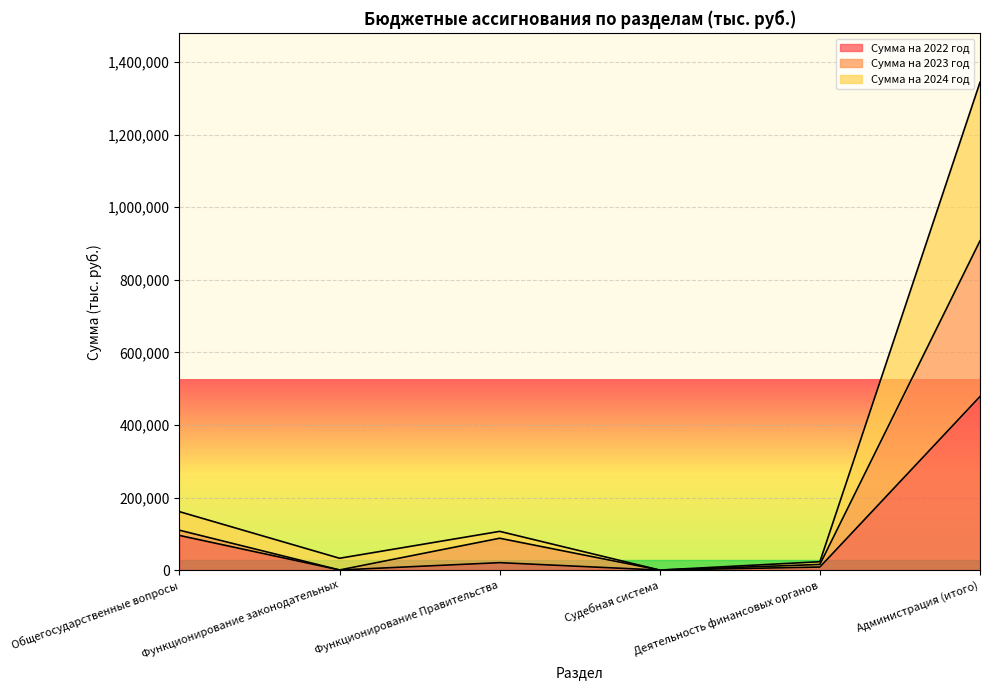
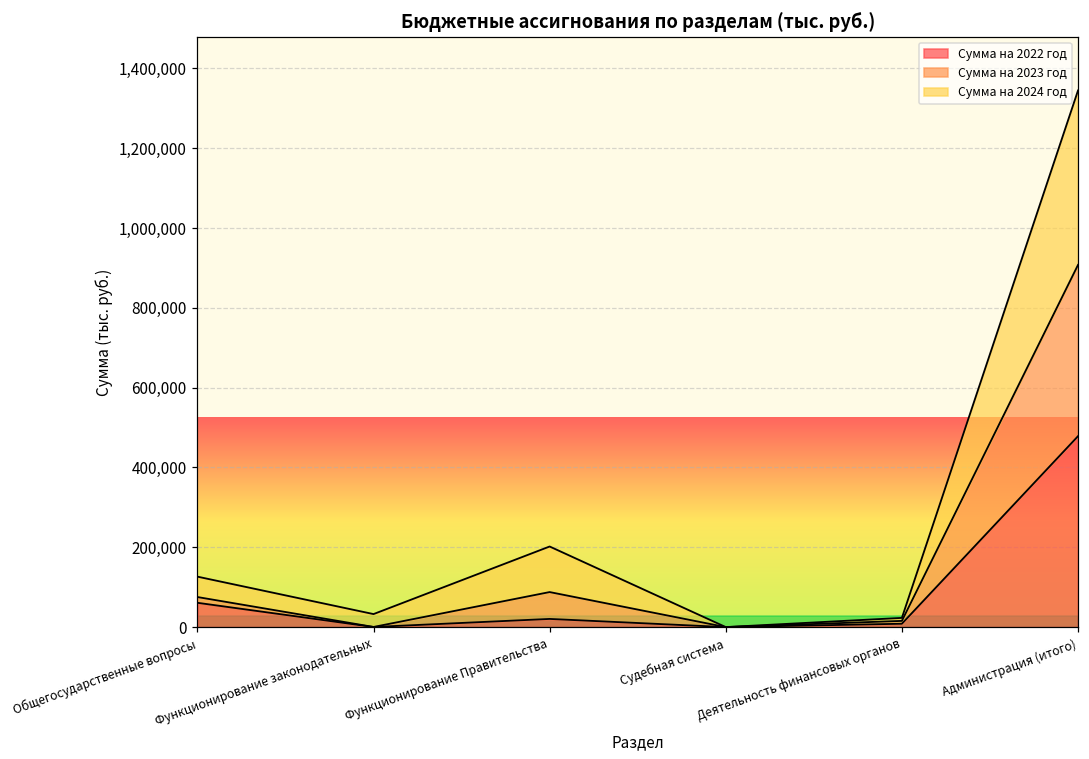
  {
    "Сумма на 2022 год": {
-     "Общегосударственные вопросы": "100,000",
+     "Общегосударственные вопросы": "60,000",
      "Администрация (итого)": "480,000"
    },
    "Сумма на 2023 год": {
      "Общегосударственные вопросы": "10,000",
      "Функционирование Правительства": "70,000",
      "Администрация (итого)": "430,000"
    },
    "Сумма на 2024 год": {
      "Общегосударственные вопросы": "50,000",
      "Функционирование законодательных": "30,000",
-     "Функционирование Правительства": "20,000",
+     "Функционирование Правительства": "110,000",
      "Администрация (итого)": "440,000"
    }
  }
